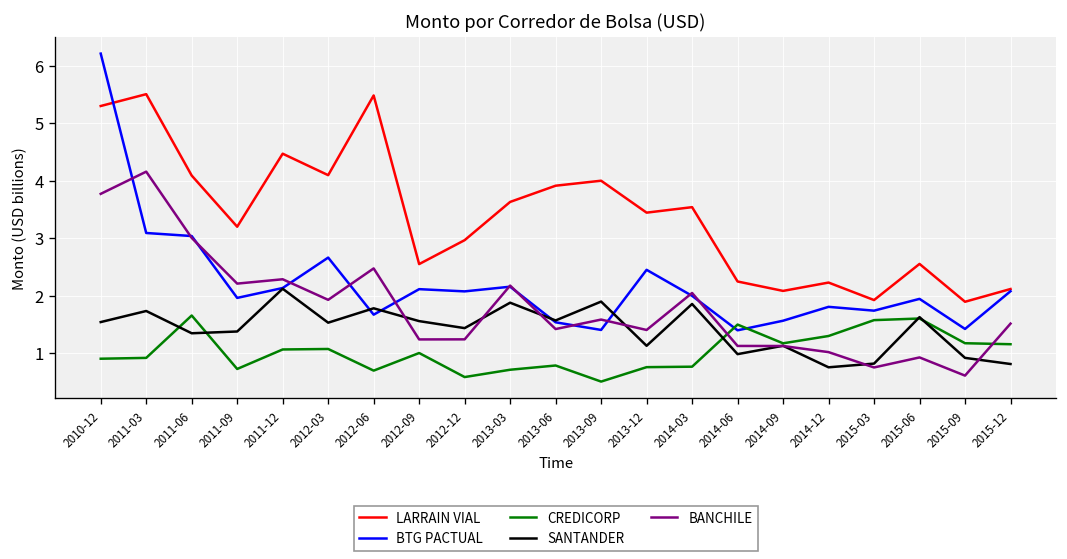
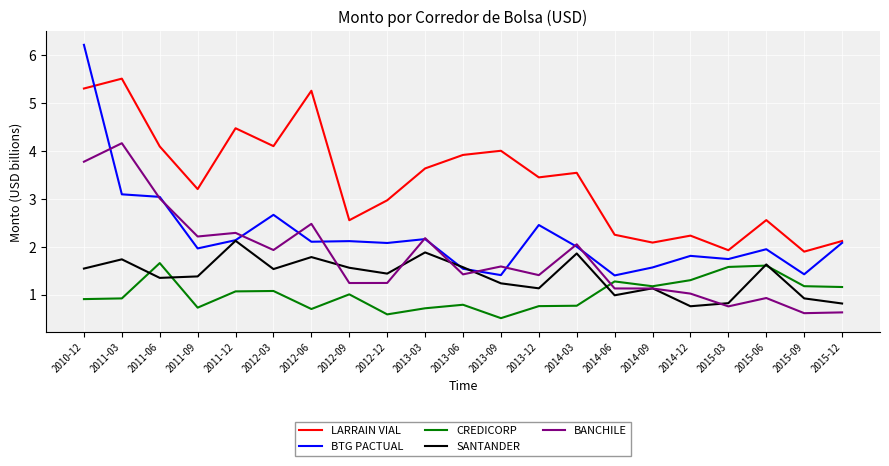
  {
    "LARRAIN VIAL": {
      "2010-12": 5.3,
      "2011-03": 5.5,
      "2011-06": 4.1,
      "2011-09": 3.2,
      "2011-12": 4.5,
      "2012-03": 4.1,
-     "2012-06": 5.5,
+     "2012-06": 5.3,
      "2012-09": 2.6,
      "2012-12": 3.0,
      "2013-03": 3.6,
      "2013-06": 3.9,
      "2013-09": 4.0,
      "2013-12": 3.4,
      "2014-03": 3.5,
      "2014-06": 2.2,
      "2014-09": 2.1,
      "2014-12": 2.2,
      "2015-03": 1.9,
      "2015-06": 2.6,
      "2015-09": 1.9
    },
    "BTG PACTUAL": {
      "2010-12": 6.2,
      "2011-03": 3.1,
      "2011-09": 2.0,
      "2012-03": 2.7,
-     "2012-06": 1.7,
+     "2012-06": 2.1,
      "2012-09": 2.1,
      "2012-12": 2.1,
      "2013-09": 1.4,
      "2013-12": 2.5,
      "2014-06": 1.4,
      "2014-09": 1.6,
      "2014-12": 1.8,
      "2015-03": 1.7,
      "2015-06": 1.9,
      "2015-09": 1.4
    },
    "CREDICORP": {
      "2010-12": 0.9,
      "2011-03": 0.9,
      "2011-06": 1.7,
      "2011-09": 0.7,
      "2011-12": 1.1,
      "2012-03": 1.1,
      "2012-06": 0.7,
      "2012-09": 1.0,
      "2012-12": 0.6,
      "2013-03": 0.7,
      "2013-06": 0.8,
      "2013-09": 0.5,
      "2013-12": 0.8,
      "2014-03": 0.8,
-     "2014-06": 1.5,
+     "2014-06": 1.3,
      "2014-12": 1.3,
      "2015-03": 1.6,
      "2015-09": 1.2,
      "2015-12": 1.2
    },
    "SANTANDER": {
      "2010-12": 1.5,
      "2011-03": 1.7,
      "2011-06": 1.3,
      "2011-09": 1.4,
      "2012-03": 1.5,
      "2012-06": 1.8,
      "2012-09": 1.6,
      "2012-12": 1.4,
      "2013-03": 1.9,
-     "2013-09": 1.9,
+     "2013-09": 1.2,
      "2013-12": 1.1,
      "2014-03": 1.9,
      "2014-06": 1.0,
      "2014-12": 0.8,
      "2015-03": 0.8,
      "2015-09": 0.9,
      "2015-12": 0.8
    },
    "BANCHILE": {
      "2010-12": 3.8,
      "2011-03": 4.2,
      "2011-09": 2.2,
      "2011-12": 2.3,
      "2012-03": 1.9,
      "2012-06": 2.5,
      "2012-09": 1.2,
      "2012-12": 1.2,
      "2013-06": 1.4,
      "2013-09": 1.6,
      "2013-12": 1.4,
      "2014-06": 1.1,
      "2014-12": 1.0,
      "2015-03": 0.8,
      "2015-06": 0.9,
      "2015-09": 0.6,
-     "2015-12": 1.5
+     "2015-12": 0.6
    }
  }
